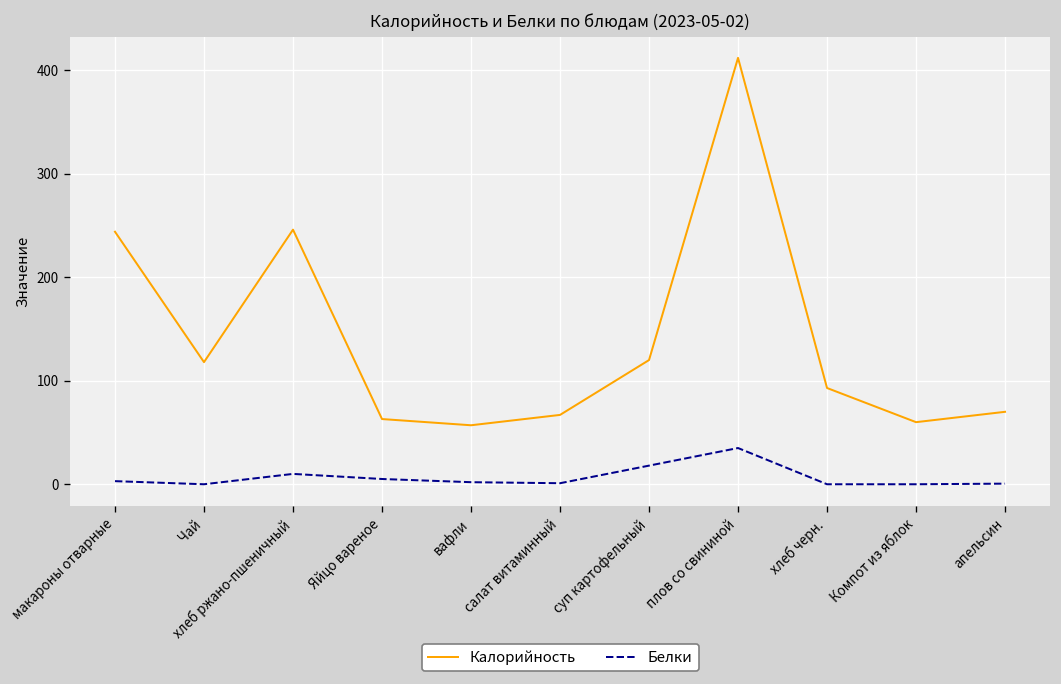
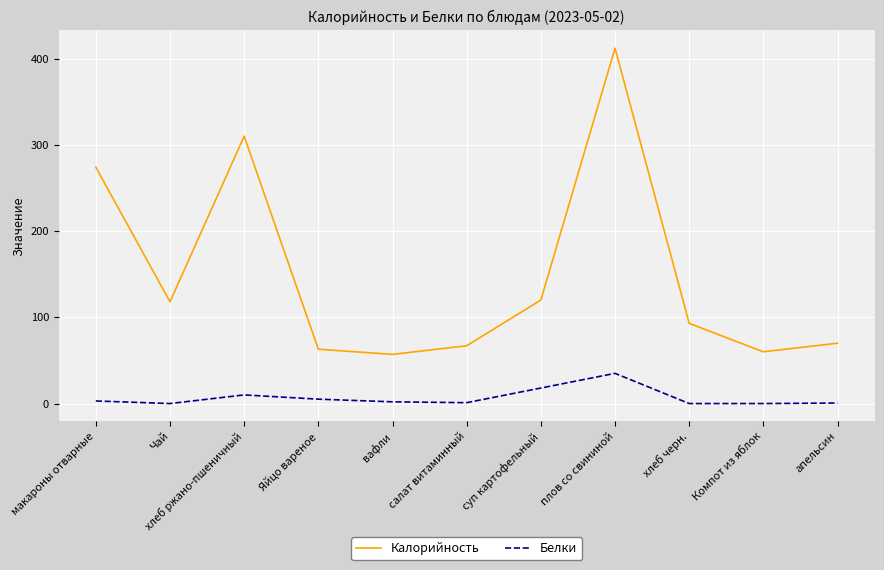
  {
    "Калорийность": {
-     "макароны отварные": 240,
+     "макароны отварные": 270,
      "Чай": 120,
-     "хлеб ржано-пшеничный": 250,
+     "хлеб ржано-пшеничный": 310,
      "Яйцо вареное": 60,
      "вафли": 60,
      "салат витаминный": 70,
      "суп картофельный": 120,
      "плов со свининой": 410,
      "хлеб черн.": 90,
      "Компот из яблок": 60,
      "апельсин": 70
    },
    "Белки": {
      "макароны отварные": 0,
      "Чай": 0,
      "хлеб ржано-пшеничный": 10,
      "Яйцо вареное": 10,
      "вафли": 0,
      "салат витаминный": 0,
      "суп картофельный": 20,
      "плов со свининой": 40,
      "хлеб черн.": 0,
      "Компот из яблок": 0,
      "апельсин": 0
    }
  }
